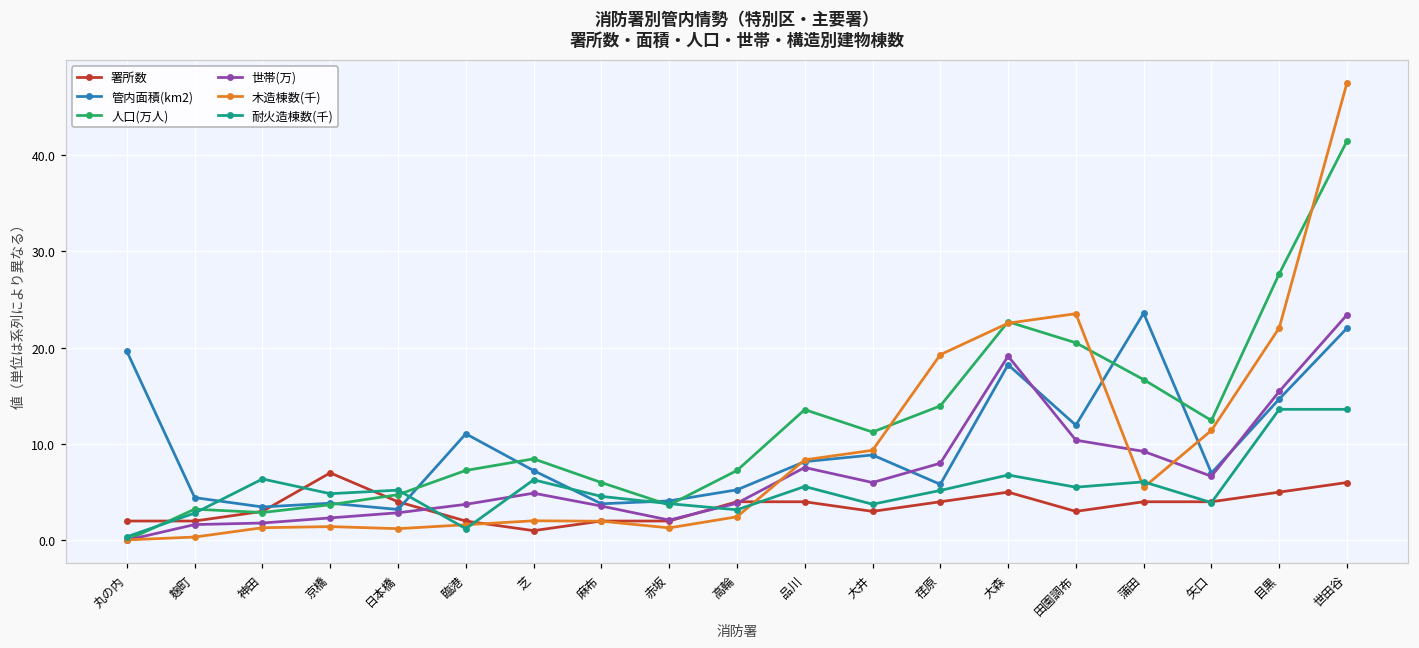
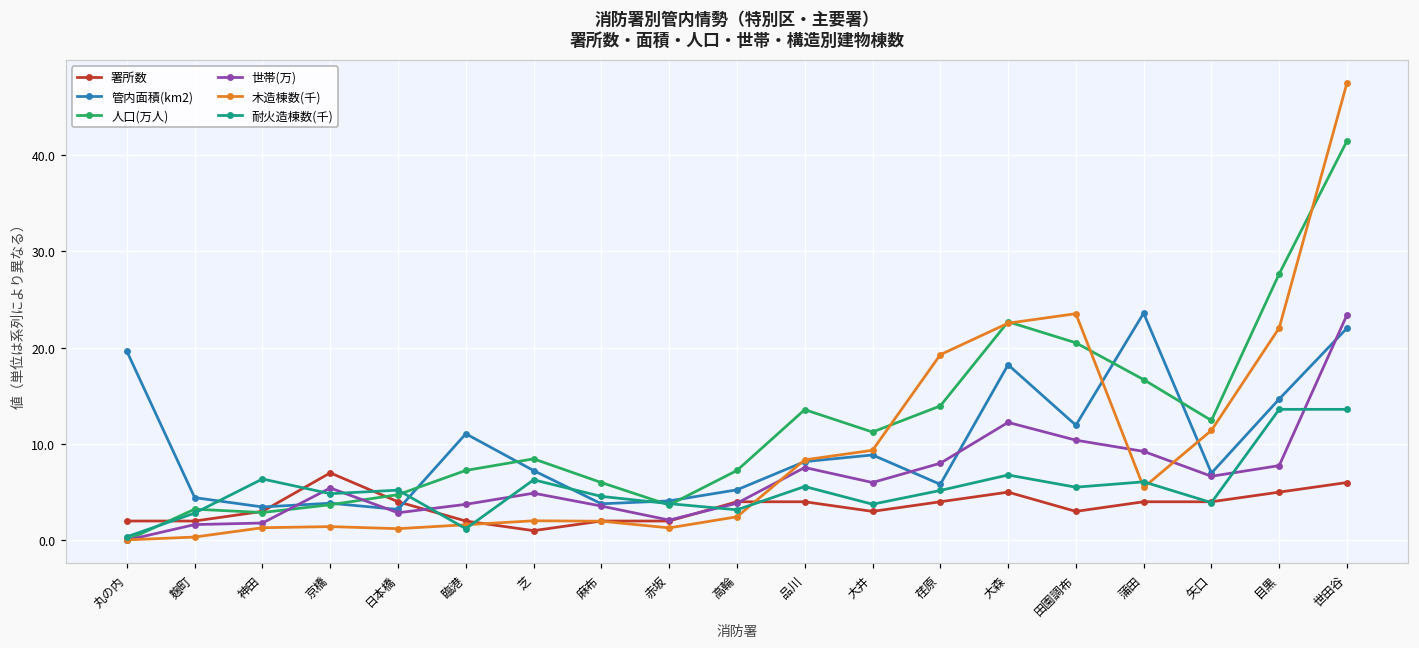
  {
    "署所数": {
      "丸の内": 2,
      "麹町": 2,
      "京橋": 7,
      "日本橋": 4,
      "臨港": 2,
      "芝": 1,
      "品川": 4,
      "大井": 3,
      "荏原": 4,
      "大森": 5,
      "田園調布": 3,
      "蒲田": 4,
      "目黒": 5,
      "世田谷": 6
    },
    "管内面積(km2)": {
      "丸の内": 20,
      "麹町": 4,
      "神田": 3,
      "日本橋": 3,
      "臨港": 11,
      "芝": 7,
      "高輪": 5,
      "大井": 9,
      "荏原": 6,
      "大森": 18,
      "田園調布": 12,
      "蒲田": 24,
      "矢口": 7,
      "目黒": 15,
      "世田谷": 22
    },
    "世帯(万)": {
      "麹町": 2,
      "神田": 2,
-     "京橋": 2,
+     "京橋": 5,
      "日本橋": 3,
      "臨港": 4,
      "芝": 5,
      "品川": 8,
      "大井": 6,
      "荏原": 8,
-     "大森": 19,
+     "大森": 12,
      "田園調布": 10,
      "蒲田": 9,
      "矢口": 7,
-     "目黒": 15,
+     "目黒": 8,
      "世田谷": 23
    },
    "木造棟数(千)": {
      "麹町": 0,
      "神田": 1,
      "京橋": 1,
      "日本橋": 1,
      "臨港": 2,
      "芝": 2,
      "赤坂": 1,
      "高輪": 2,
      "大井": 9,
      "荏原": 19,
      "田園調布": 24,
      "蒲田": 5,
      "矢口": 11,
      "目黒": 22,
      "世田谷": 48
    }
  }
